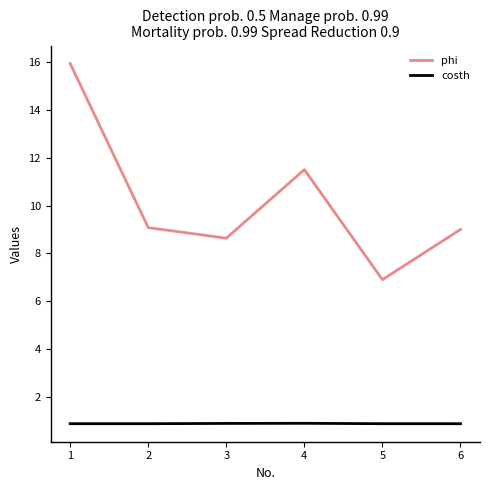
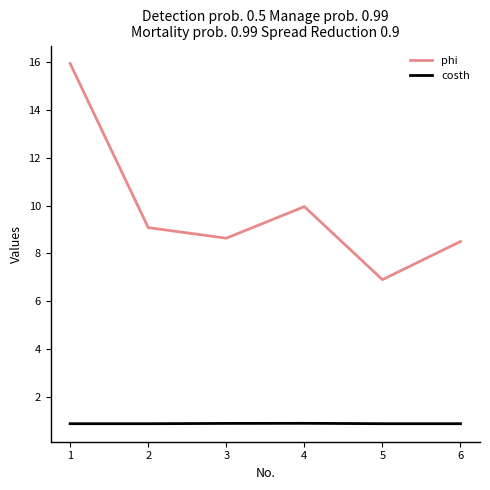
  {
    "phi": {
      "1": 15.9,
      "2": 9.1,
      "3": 8.6,
-     "4": 11.5,
+     "4": 10.0,
      "5": 6.9,
-     "6": 9.0
+     "6": 8.5
    },
    "costh": {
      "1": 0.9,
      "2": 0.9,
      "3": 0.9,
      "4": 0.9,
      "5": 0.9,
      "6": 0.9
    }
  }
